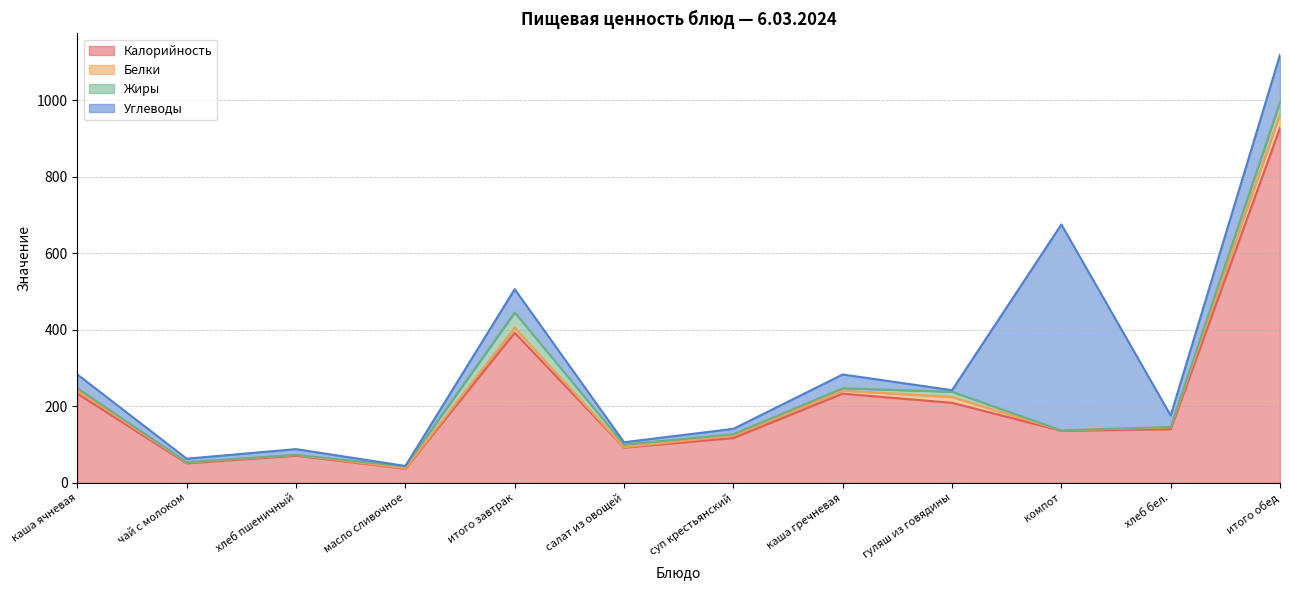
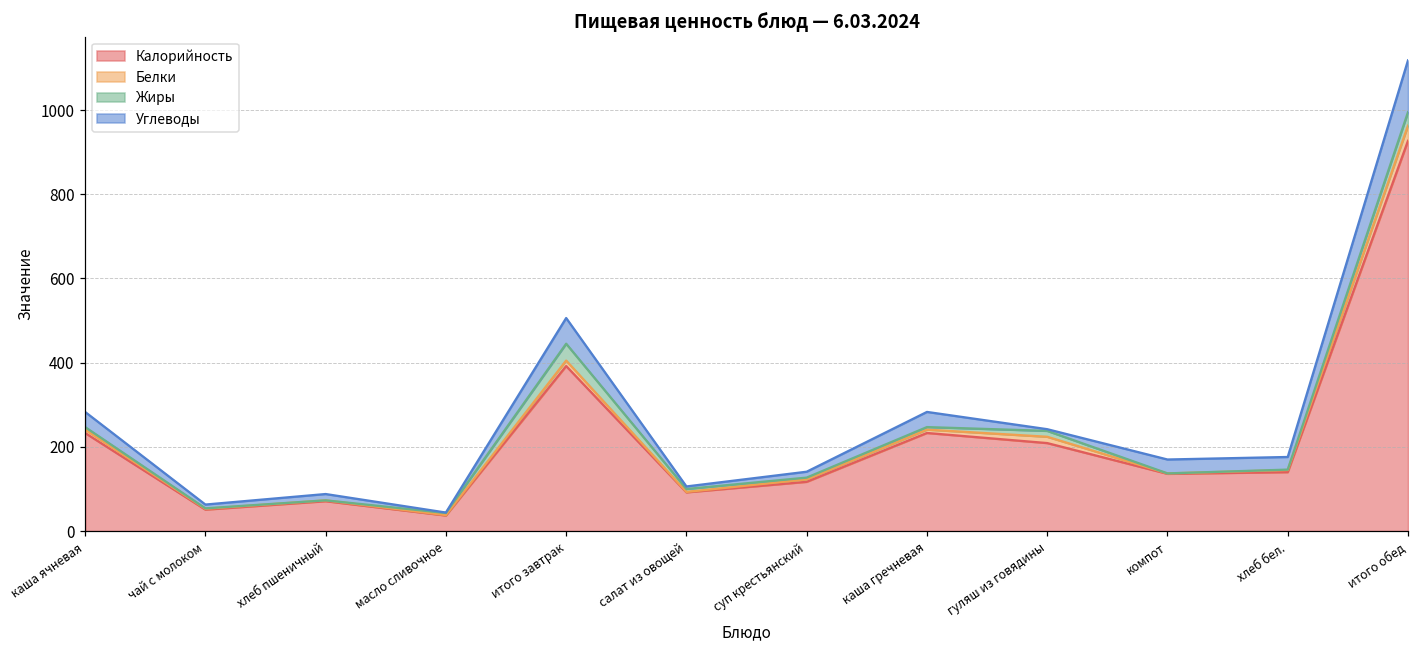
  {
    "Жиры": {
      "итого завтрак": 40,
      "итого обед": 30
    },
    "Углеводы": {
      "каша ячневая": 40,
      "чай с молоком": 10,
      "хлеб пшеничный": 20,
      "итого завтрак": 60,
      "суп крестьянский": 10,
      "каша гречневая": 40,
-     "компот": 540,
+     "компот": 30,
      "хлеб бел.": 30,
      "итого обед": 120
    }
  }
